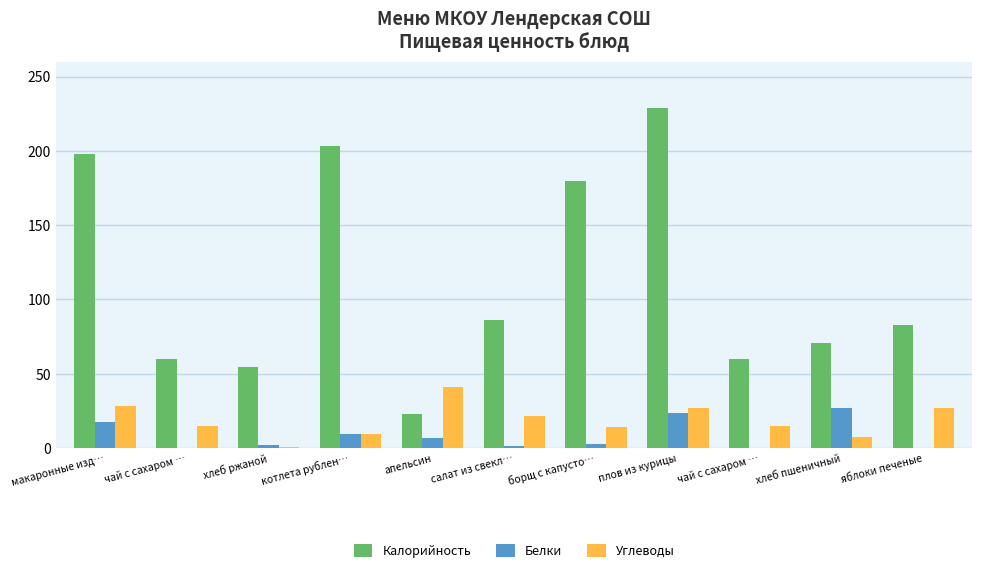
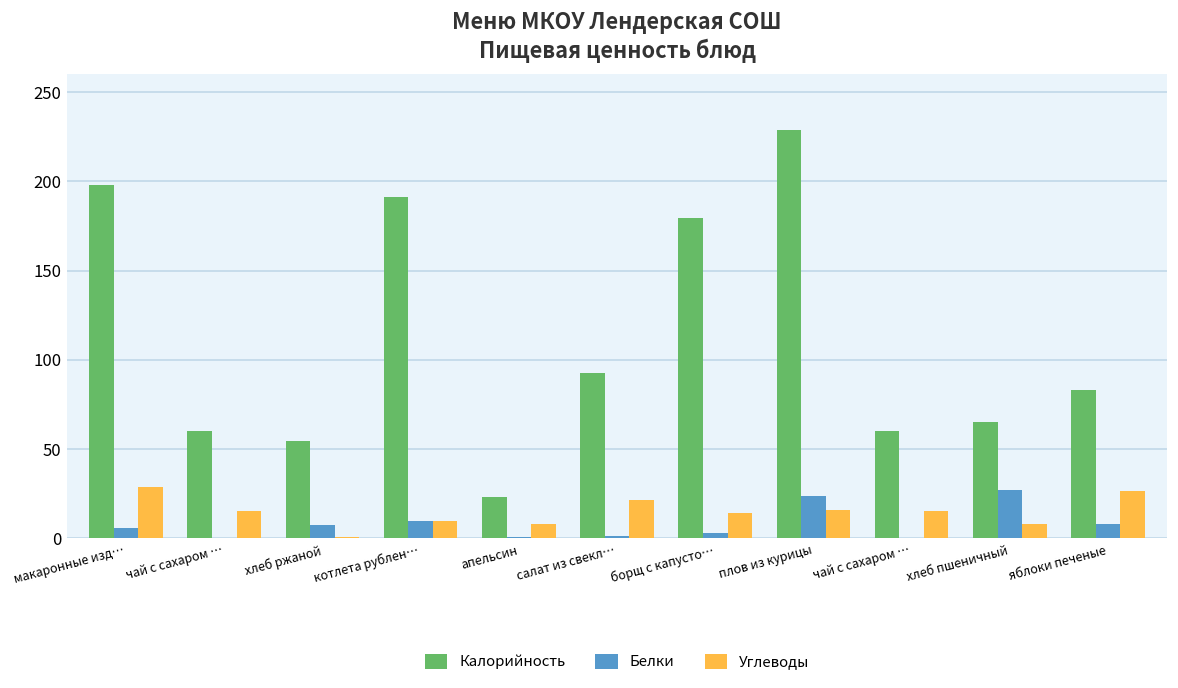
  {
    "Калорийность": {
      "макаронные изд…": 198,
      "хлеб ржаной": 54,
-     "котлета рублен…": 203,
+     "котлета рублен…": 191,
      "апельсин": 23,
-     "салат из свекл…": 86,
+     "салат из свекл…": 93,
      "борщ с капусто…": 180,
      "плов из курицы": 229,
-     "хлеб пшеничный": 71,
+     "хлеб пшеничный": 65,
      "яблоки печеные": 83
    },
    "Белки": {
-     "макаронные изд…": 18,
-     "хлеб ржаной": 2,
+     "макаронные изд…": 6,
+     "хлеб ржаной": 8,
      "котлета рублен…": 10,
-     "апельсин": 7,
+     "апельсин": 1,
      "борщ с капусто…": 3,
      "плов из курицы": 24,
      "хлеб пшеничный": 27,
-     "яблоки печеные": 0
+     "яблоки печеные": 8
    },
    "Углеводы": {
      "макаронные изд…": 29,
      "котлета рублен…": 10,
-     "апельсин": 41,
+     "апельсин": 8,
      "салат из свекл…": 21,
      "борщ с капусто…": 14,
-     "плов из курицы": 27,
+     "плов из курицы": 16,
      "хлеб пшеничный": 8,
      "яблоки печеные": 27
    }
  }
